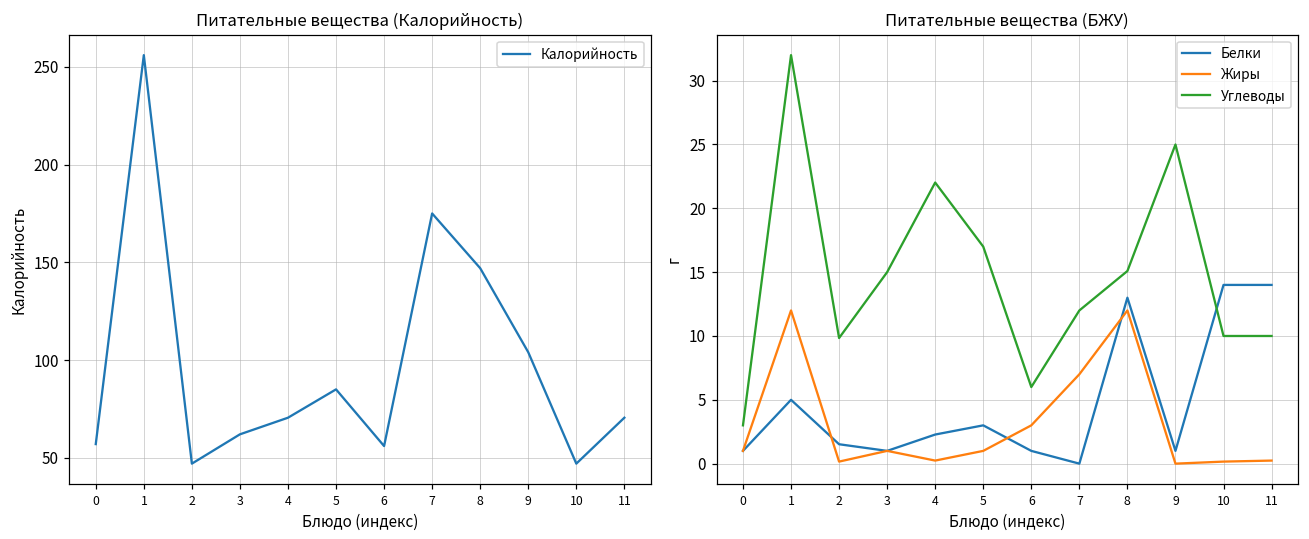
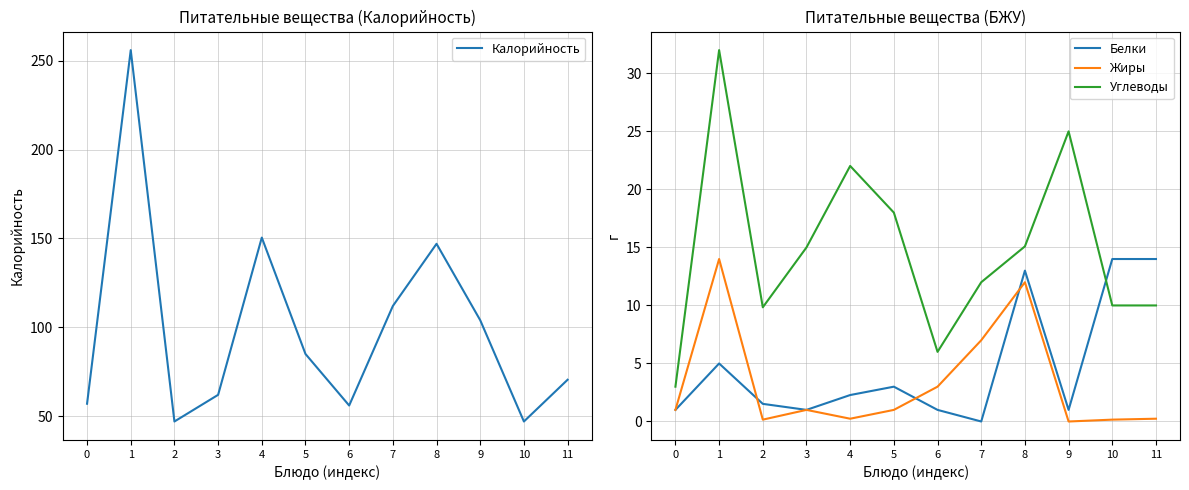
  {
    "Питательные вещества (Калорийность)": {
      "0": 57,
      "1": 256,
      "2": 47,
      "3": 62,
-     "4": 71,
+     "4": 151,
      "5": 85,
      "6": 56,
-     "7": 175,
+     "7": 112,
      "8": 147,
      "9": 104,
      "10": 47,
      "11": 71
    },
    "Питательные вещества (БЖУ)": {
      "Белки": {
        "1": 5,
        "2": 1.5,
        "4": 2.3,
        "5": 3,
        "6": 1,
        "7": 0,
        "8": 13,
        "9": 1,
        "10": 14,
        "11": 14
      },
      "Жиры": {
-       "1": 12,
+       "1": 14,
        "2": 0,
        "4": 0.2,
        "5": 1,
        "6": 3,
        "7": 7,
        "8": 12,
        "9": 0,
        "10": 0,
        "11": 0.2
      },
      "Углеводы": {
        "0": 3,
        "1": 32,
        "2": 10,
        "3": 15,
        "4": 22,
-       "5": 17,
+       "5": 18,
        "6": 6,
        "7": 12,
        "8": 15,
        "9": 25,
        "10": 10,
        "11": 10
      }
    }
  }
